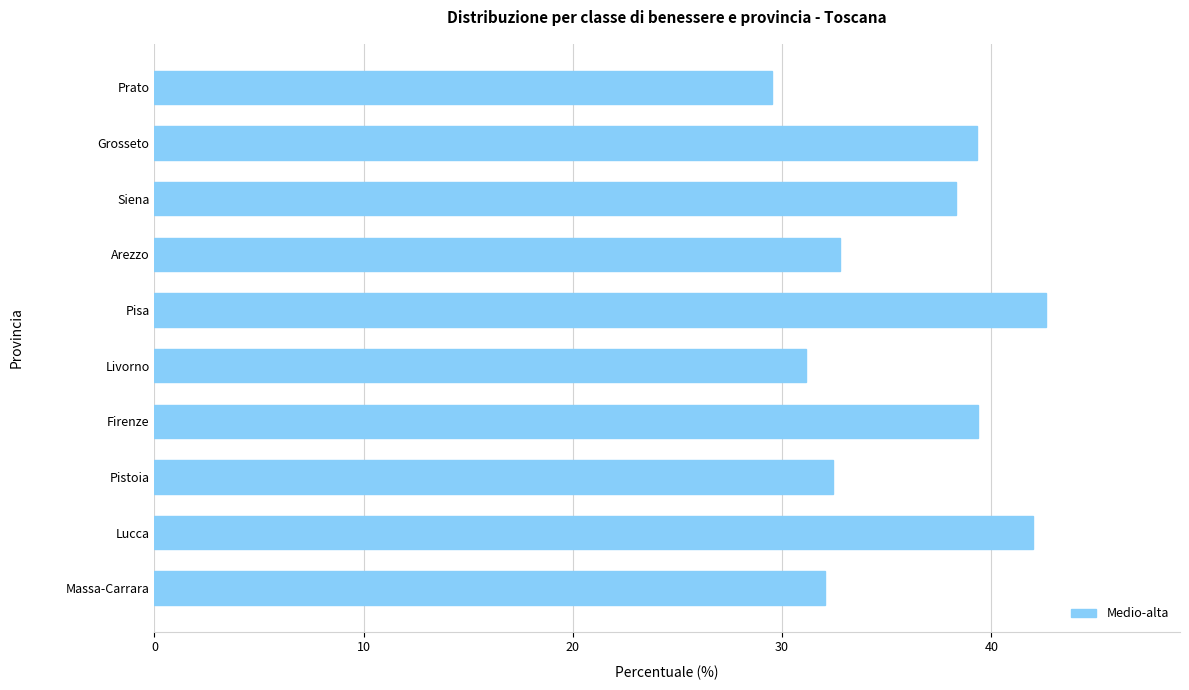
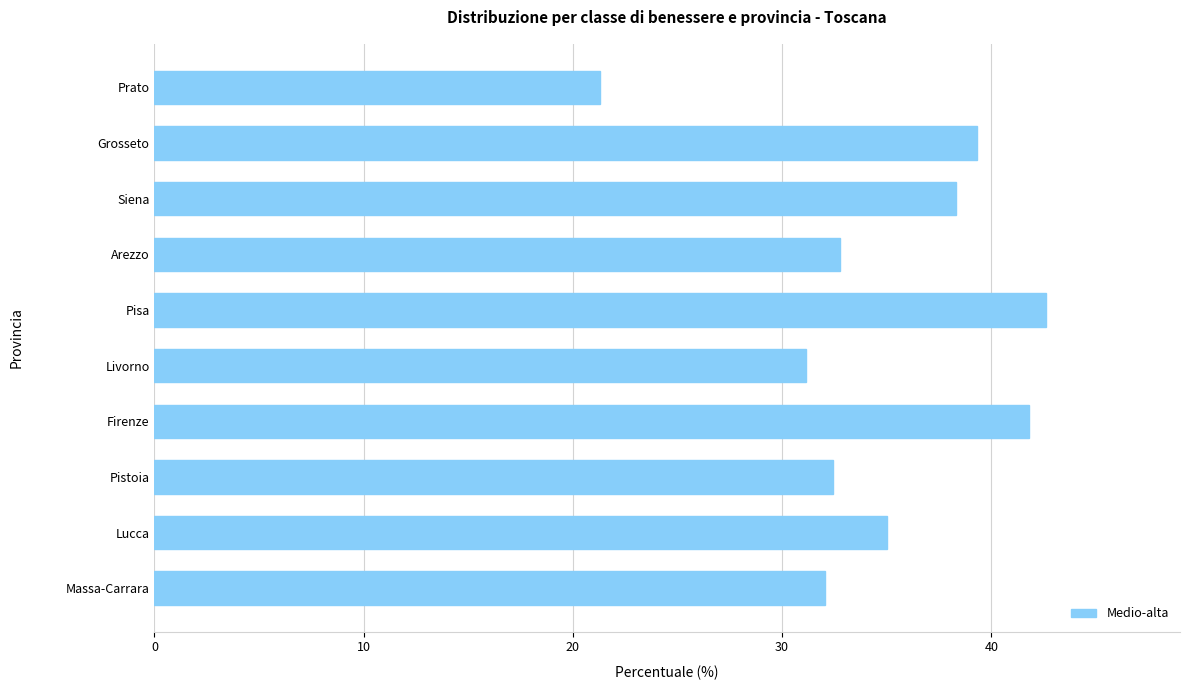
  {
-   "Prato": 29.5,
+   "Prato": 21.3,
    "Grosseto": 39.3,
    "Siena": 38.3,
    "Arezzo": 32.8,
    "Pisa": 42.6,
    "Livorno": 31.1,
-   "Firenze": 39.3,
+   "Firenze": 41.8,
    "Pistoia": 32.4,
-   "Lucca": 42,
+   "Lucca": 35,
    "Massa-Carrara": 32.1
  }
